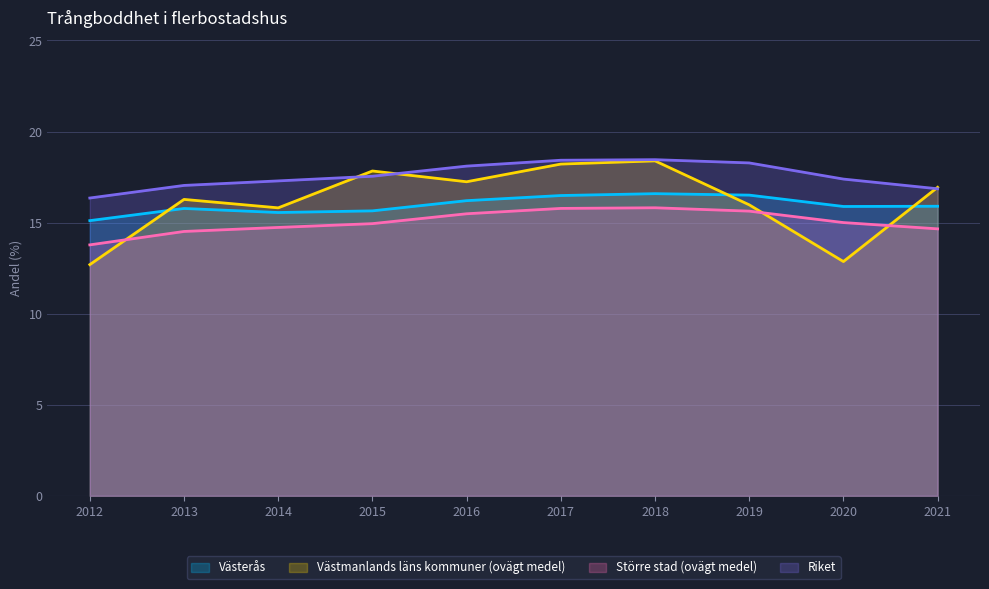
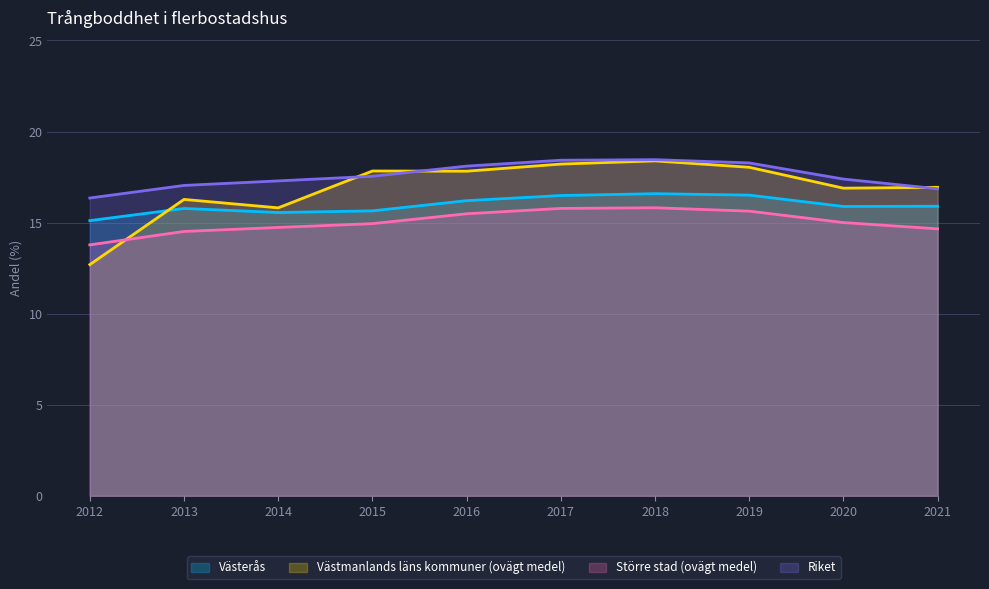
  {
    "Västmanlands läns kommuner (ovägt medel)": {
      "2012": 12.7,
      "2013": 16.3,
      "2014": 15.8,
      "2015": 17.8,
-     "2016": 17.2,
+     "2016": 17.8,
      "2017": 18.2,
-     "2019": 16.0,
-     "2020": 12.9
+     "2019": 18.0,
+     "2020": 16.9
    }
  }
